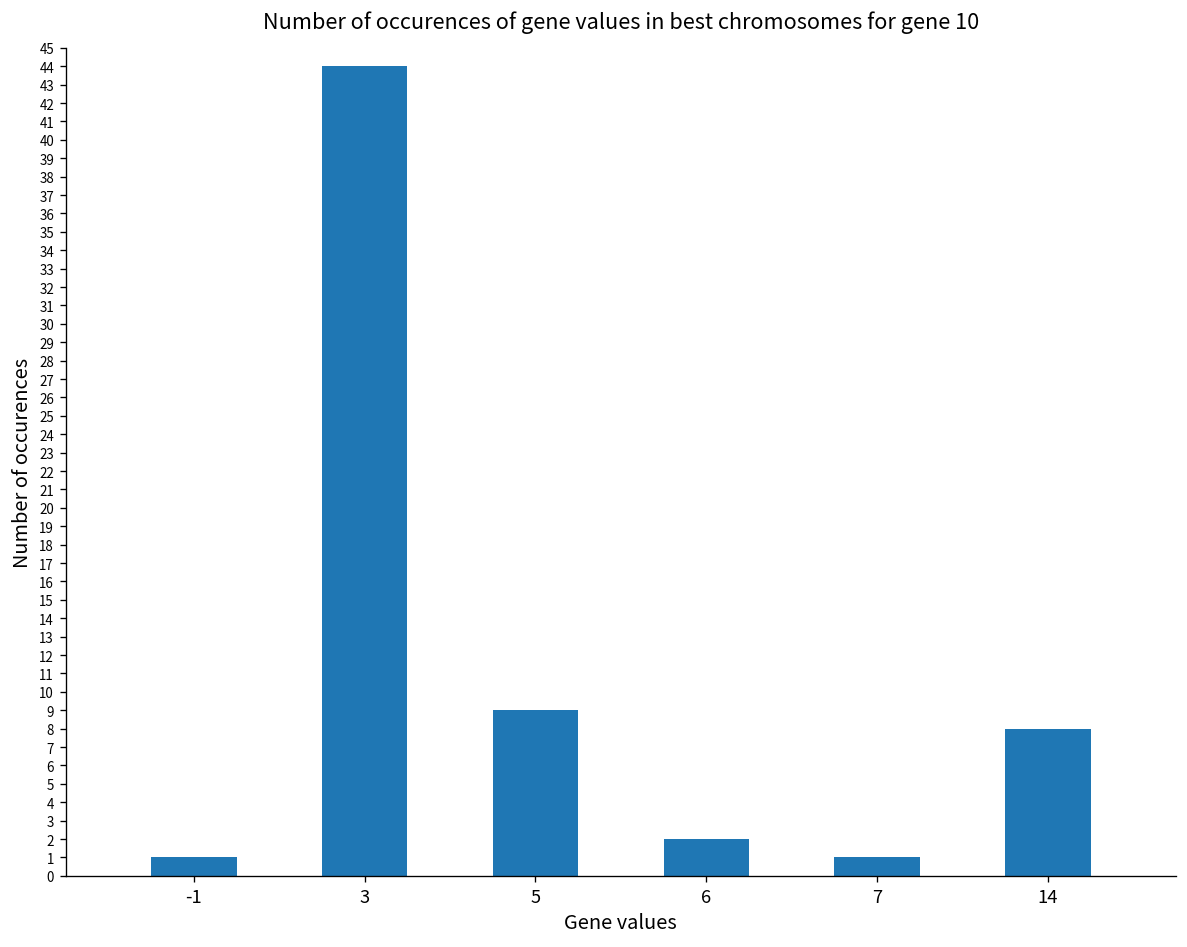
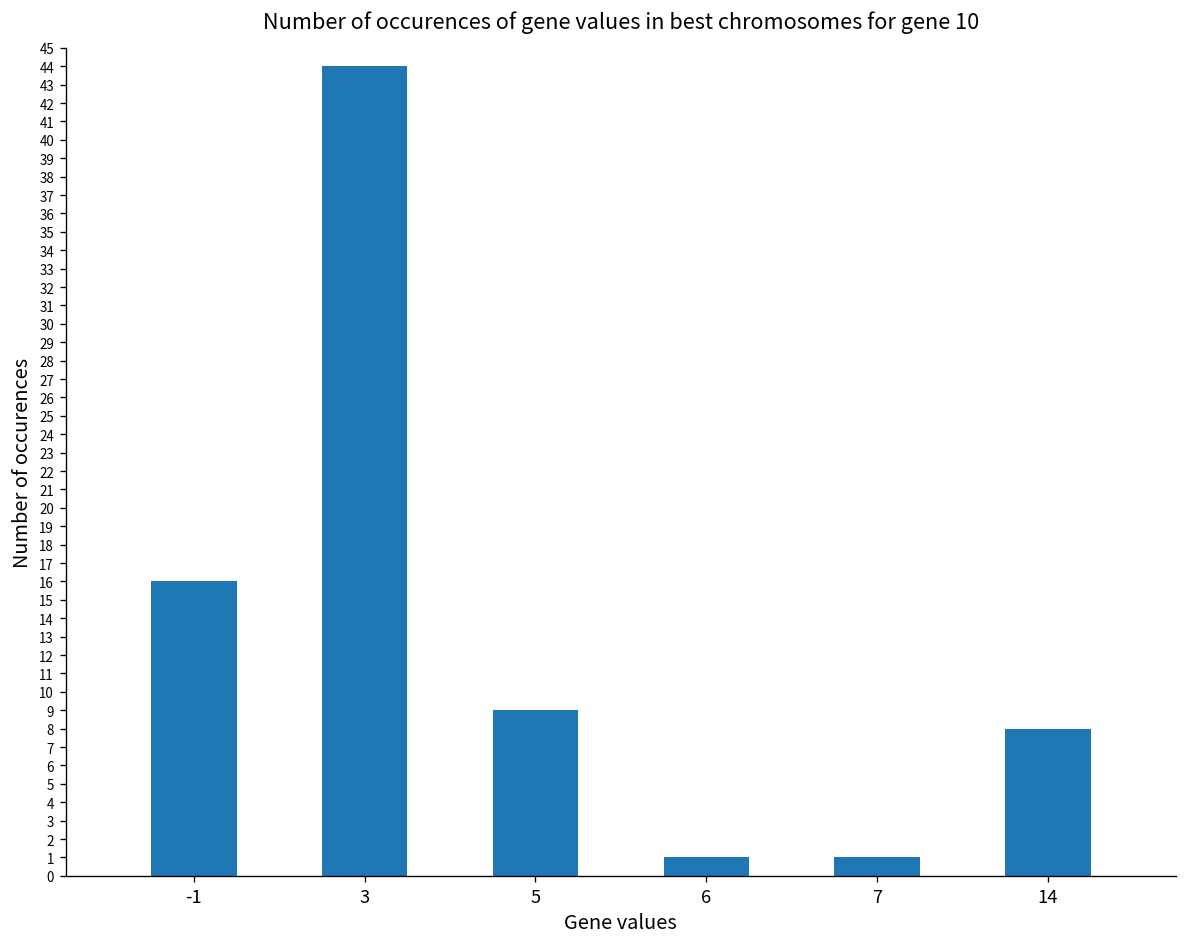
  {
-   "-1": 1,
+   "-1": 16,
    "3": 44,
    "5": 9,
-   "6": 2,
+   "6": 1,
    "7": 1,
    "14": 8
  }
